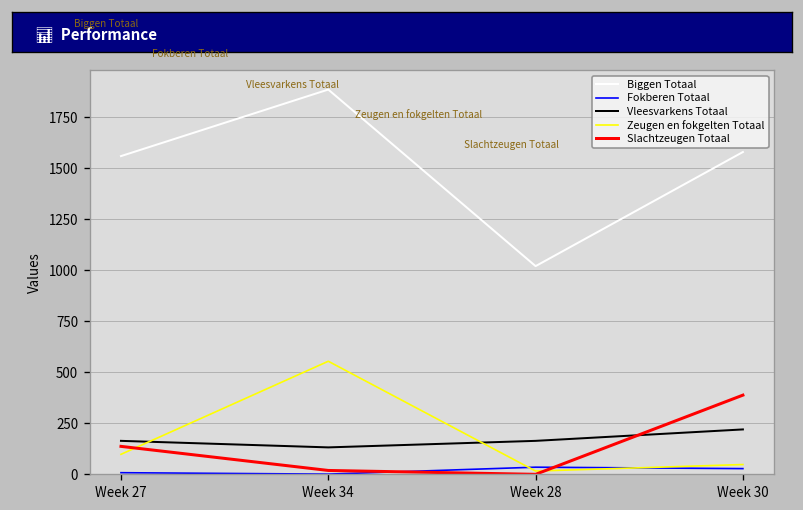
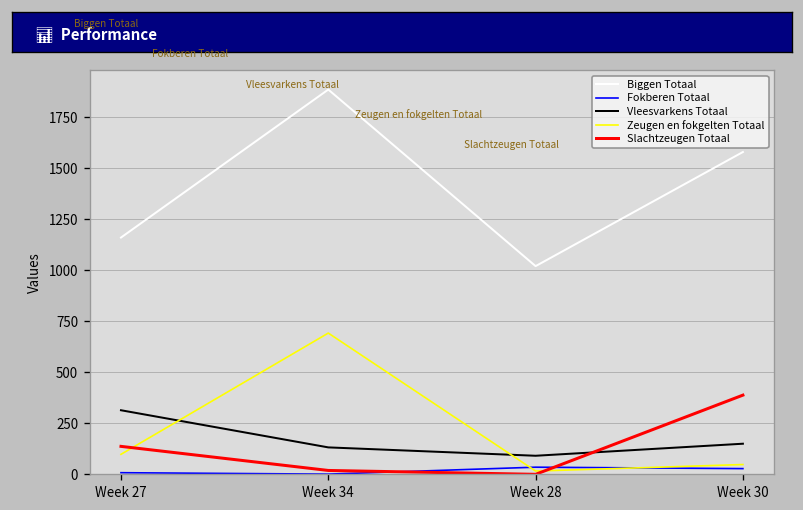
  {
    "Biggen Totaal": {
-     "Week 27": 1560,
+     "Week 27": 1160,
      "Week 34": 1890,
      "Week 28": 1020,
      "Week 30": 1580
    },
    "Fokberen Totaal": {
      "Week 27": 10,
      "Week 34": 0,
      "Week 28": 40,
      "Week 30": 30
    },
    "Vleesvarkens Totaal": {
-     "Week 27": 160,
+     "Week 27": 310,
      "Week 34": 130,
-     "Week 28": 160,
-     "Week 30": 220
+     "Week 28": 90,
+     "Week 30": 150
    },
    "Zeugen en fokgelten Totaal": {
      "Week 27": 100,
-     "Week 34": 550,
+     "Week 34": 690,
      "Week 28": 20,
      "Week 30": 50
    },
    "Slachtzeugen Totaal": {
      "Week 27": 140,
      "Week 34": 20,
      "Week 28": 0,
      "Week 30": 390
    }
  }
